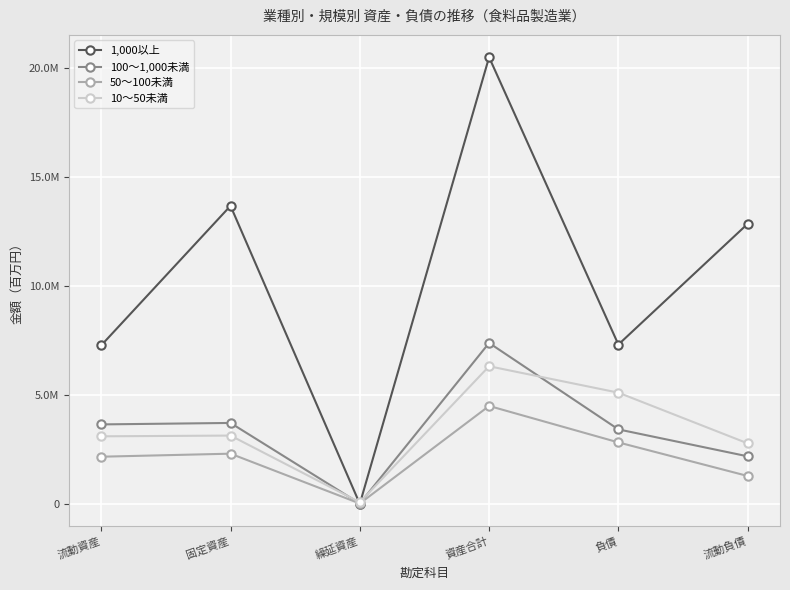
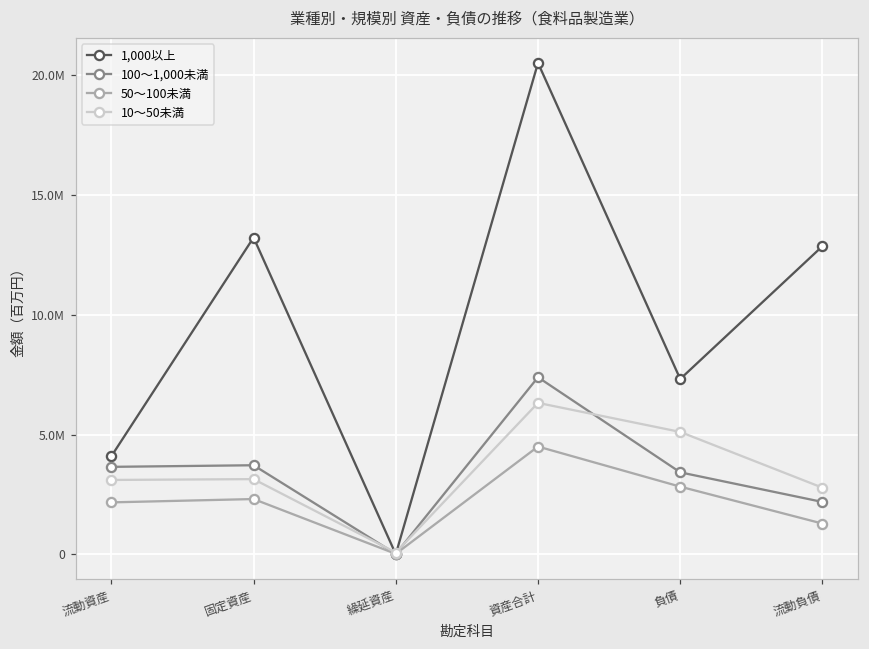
  {
    "1,000以上": {
-     "流動資産": 7300000,
-     "固定資産": 13700000,
+     "流動資産": 4100000,
+     "固定資産": 13200000,
      "資産合計": 20500000,
      "負債": 7300000,
      "流動負債": 12900000
    }
  }
